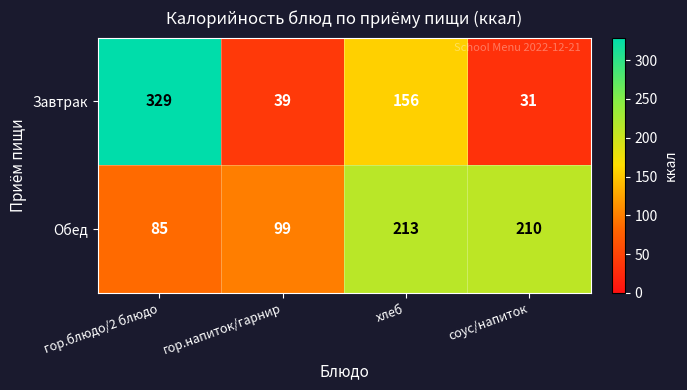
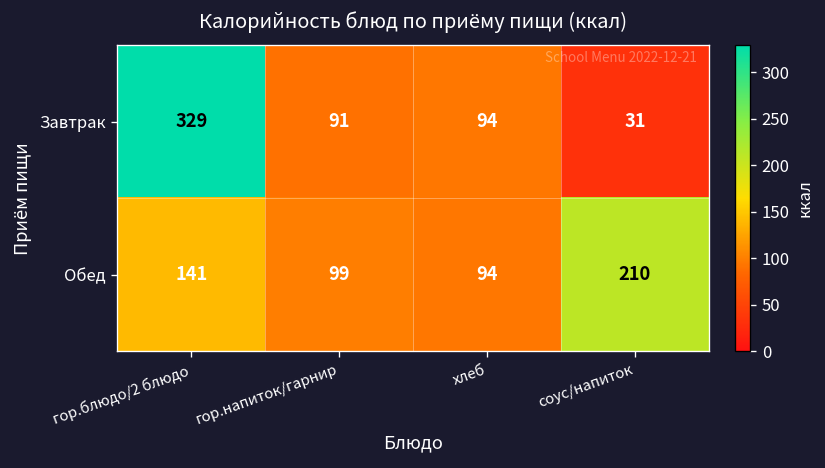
  {
    "Завтрак": {
      "гор.блюдо/2 блюдо": 329,
-     "гор.напиток/гарнир": 39,
-     "хлеб": 156
+     "гор.напиток/гарнир": 91,
+     "хлеб": 94
    },
    "Обед": {
-     "гор.блюдо/2 блюдо": 85,
+     "гор.блюдо/2 блюдо": 141,
      "гор.напиток/гарнир": 99,
-     "хлеб": 213,
+     "хлеб": 94,
      "соус/напиток": 210
    }
  }
